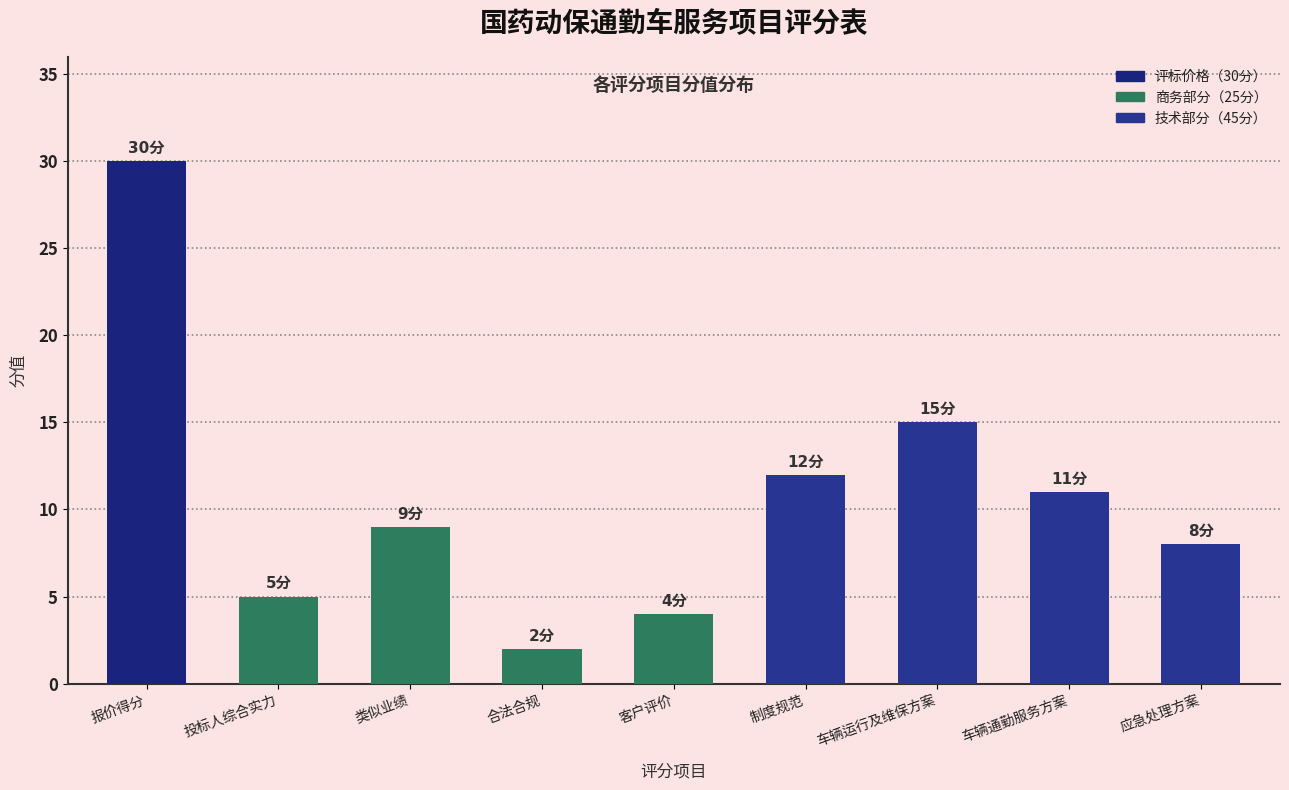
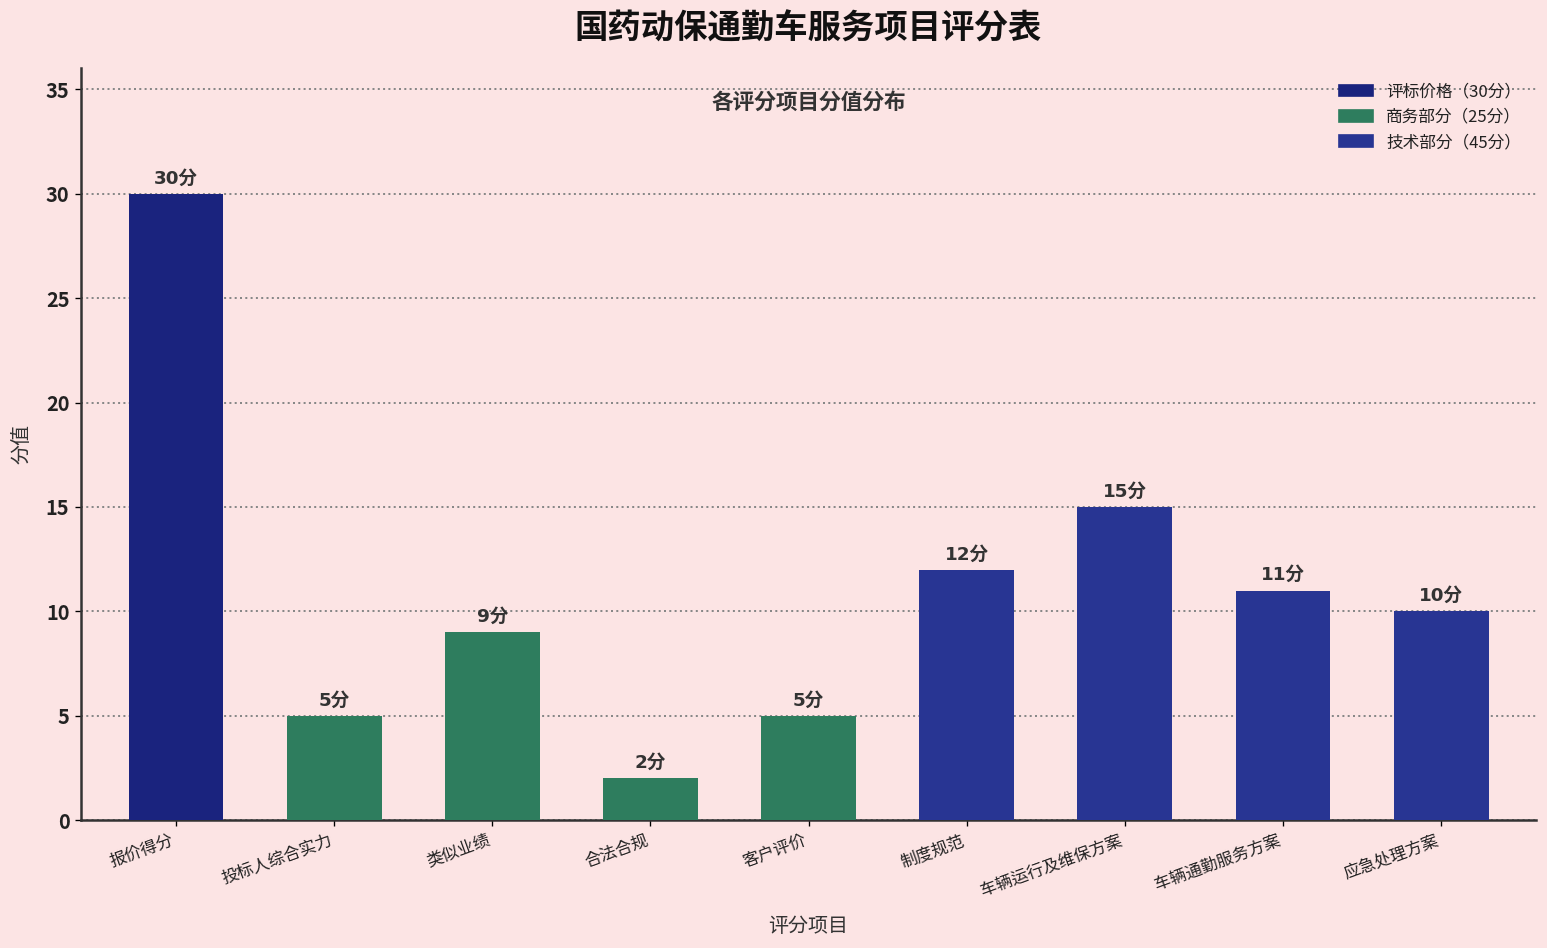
  {
    "报价得分": "30分",
    "投标人综合实力": "5分",
    "类似业绩": "9分",
    "合法合规": "2分",
-   "客户评价": "4分",
+   "客户评价": "5分",
    "制度规范": "12分",
    "车辆运行及维保方案": "15分",
    "车辆通勤服务方案": "11分",
-   "应急处理方案": "8分"
+   "应急处理方案": "10分"
  }
